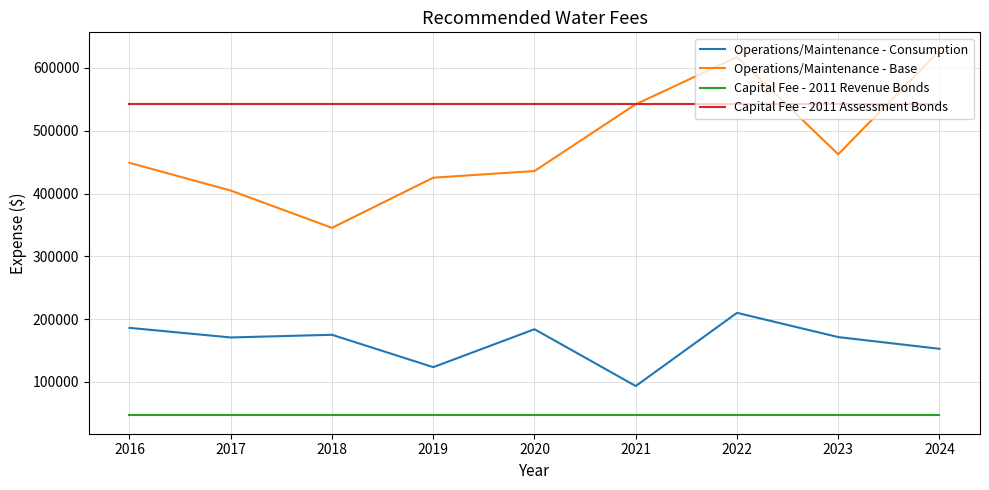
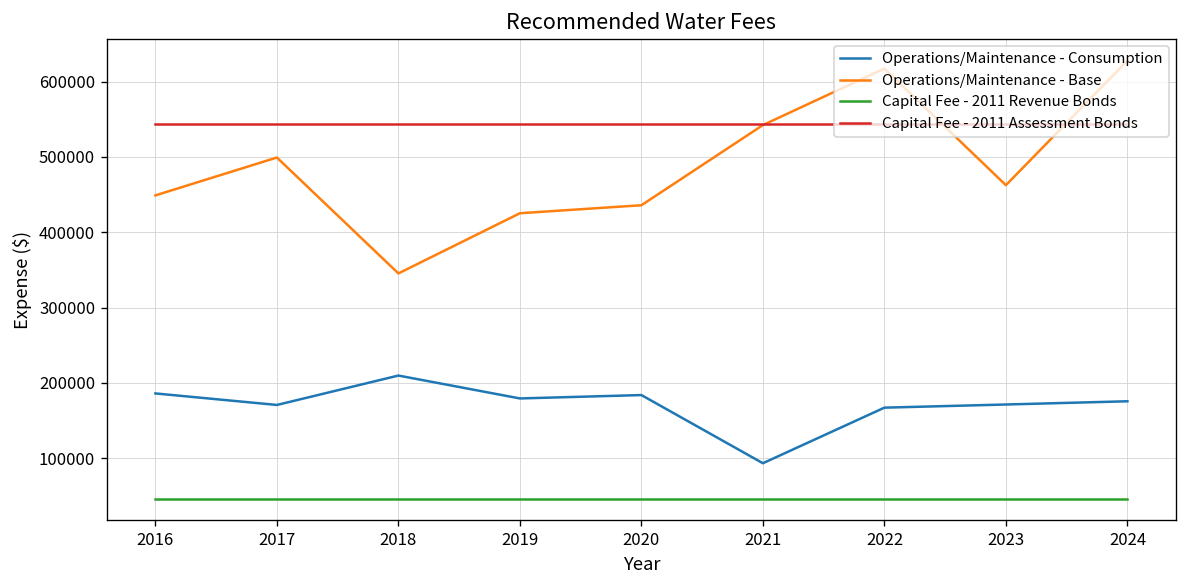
  {
    "Operations/Maintenance - Consumption": {
      "2016": 190000,
      "2017": 170000,
-     "2018": 180000,
-     "2019": 120000,
+     "2018": 210000,
+     "2019": 180000,
      "2020": 180000,
      "2021": 90000,
-     "2022": 210000,
+     "2022": 170000,
      "2023": 170000,
-     "2024": 150000
+     "2024": 180000
    },
    "Operations/Maintenance - Base": {
      "2016": 450000,
-     "2017": 400000,
+     "2017": 500000,
      "2018": 350000,
      "2019": 430000,
      "2020": 440000,
      "2023": 460000
    },
    "Capital Fee - 2011 Revenue Bonds": {
      "2016": 50000,
      "2017": 50000,
      "2018": 50000,
      "2019": 50000,
      "2020": 50000,
      "2021": 50000,
      "2022": 50000,
      "2023": 50000,
      "2024": 50000
    },
    "Capital Fee - 2011 Assessment Bonds": {
      "2016": 540000,
      "2017": 540000,
      "2018": 540000,
      "2019": 540000,
      "2020": 540000
    }
  }
